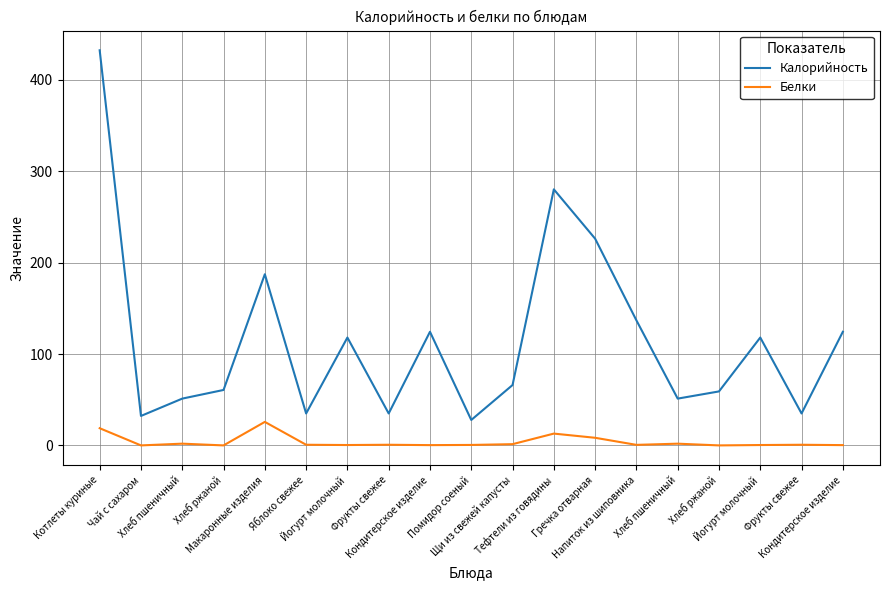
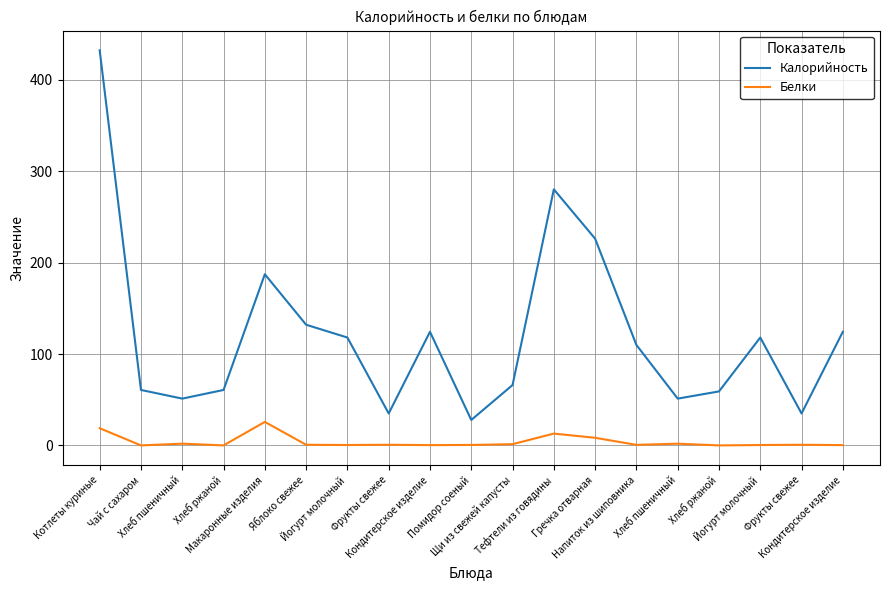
  {
    "Калорийность": {
      "Котлеты куриные": 430,
-     "Чай с сахаром": 30,
+     "Чай с сахаром": 60,
      "Макаронные изделия": 190,
-     "Яблоко свежее": 40,
+     "Яблоко свежее": 130,
      "Помидор соеный": 30,
      "Щи из свежей капусты": 70,
      "Тефтели из говядины": 280,
      "Гречка отварная": 230,
-     "Напиток из шиповника": 140
+     "Напиток из шиповника": 110
    },
    "Белки": {
      "Котлеты куриные": 20,
      "Чай с сахаром": 0,
      "Макаронные изделия": 30,
      "Яблоко свежее": 0,
      "Помидор соеный": 0,
      "Щи из свежей капусты": 0,
      "Тефтели из говядины": 10,
      "Гречка отварная": 10,
      "Напиток из шиповника": 0
    }
  }
